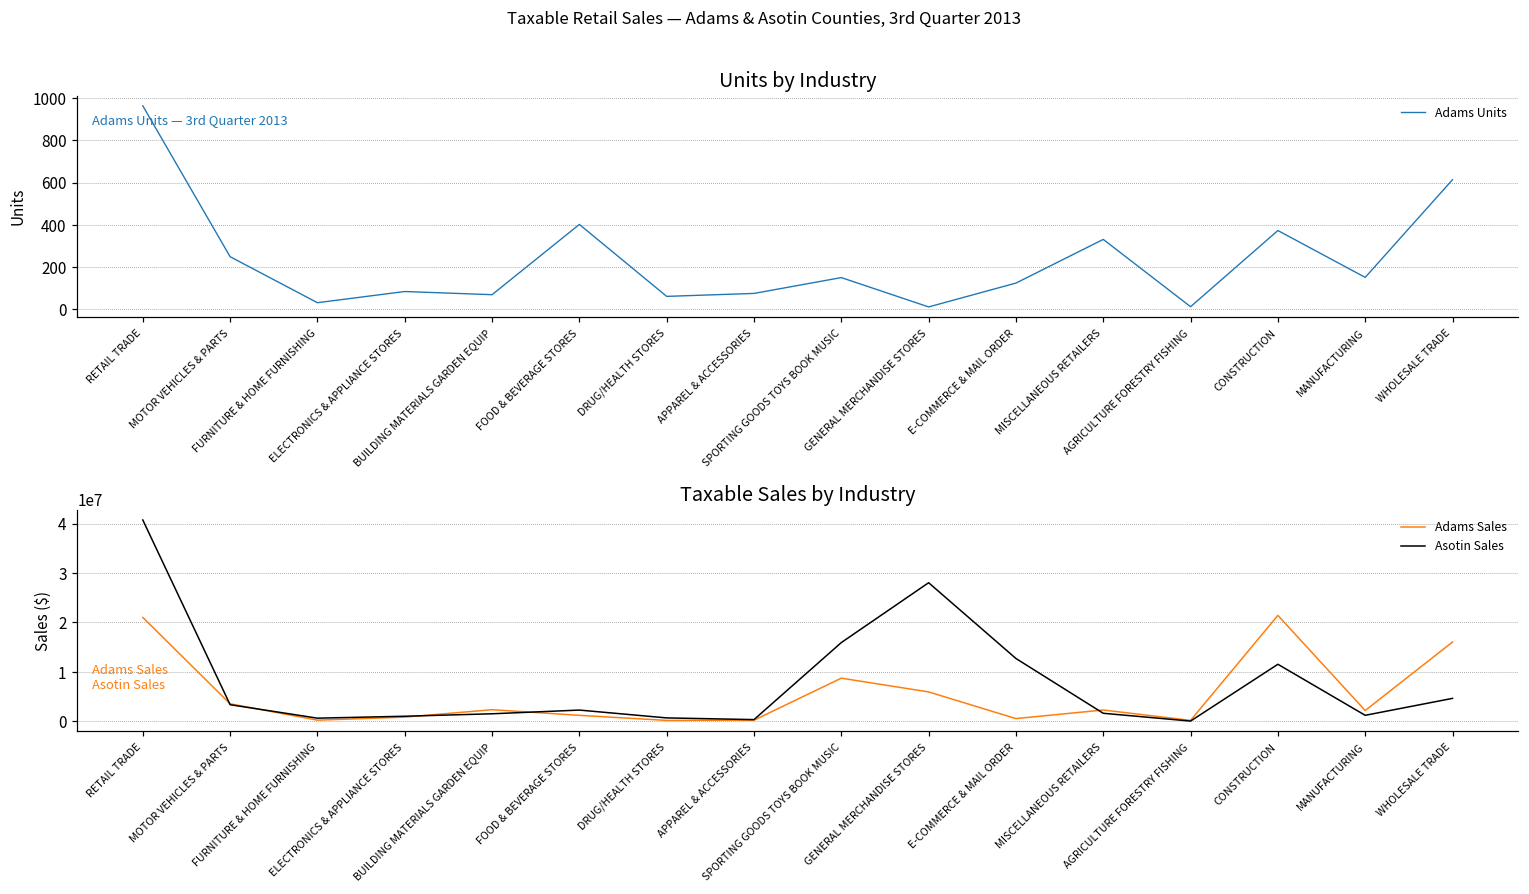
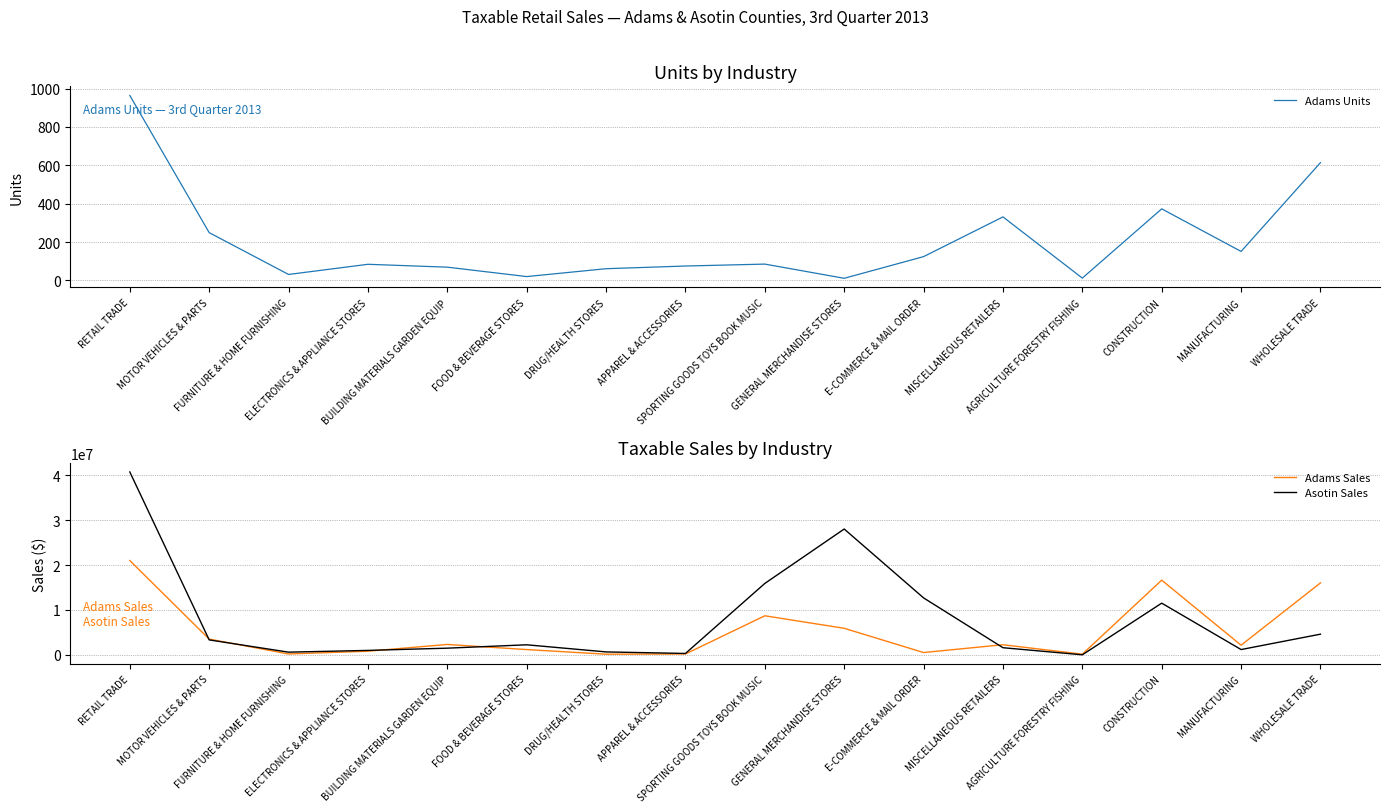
  {
    "Units by Industry": {
      "MOTOR VEHICLES & PARTS": 250,
      "FURNITURE & HOME FURNISHING": 30,
      "ELECTRONICS & APPLIANCE STORES": 80,
      "BUILDING MATERIALS GARDEN EQUIP": 70,
-     "FOOD & BEVERAGE STORES": 400,
+     "FOOD & BEVERAGE STORES": 20,
      "DRUG/HEALTH STORES": 60,
      "APPAREL & ACCESSORIES": 80,
-     "SPORTING GOODS TOYS BOOK MUSIC": 150,
+     "SPORTING GOODS TOYS BOOK MUSIC": 90,
      "GENERAL MERCHANDISE STORES": 10,
      "E-COMMERCE & MAIL ORDER": 120,
      "MISCELLANEOUS RETAILERS": 330,
      "AGRICULTURE FORESTRY FISHING": 10,
      "CONSTRUCTION": 370,
      "MANUFACTURING": 150,
      "WHOLESALE TRADE": 610
    },
    "Taxable Sales by Industry": {
      "Adams Sales": {
        "RETAIL TRADE": 21000000,
        "BUILDING MATERIALS GARDEN EQUIP": 2000000,
        "FOOD & BEVERAGE STORES": 1000000,
        "SPORTING GOODS TOYS BOOK MUSIC": 9000000,
        "GENERAL MERCHANDISE STORES": 6000000,
        "E-COMMERCE & MAIL ORDER": 1000000,
        "MISCELLANEOUS RETAILERS": 2000000,
-       "CONSTRUCTION": 21000000,
+       "CONSTRUCTION": 17000000,
        "MANUFACTURING": 2000000,
        "WHOLESALE TRADE": 16000000
      },
      "Asotin Sales": {
        "RETAIL TRADE": 41000000,
        "BUILDING MATERIALS GARDEN EQUIP": 1000000,
        "FOOD & BEVERAGE STORES": 2000000,
        "SPORTING GOODS TOYS BOOK MUSIC": 16000000,
        "GENERAL MERCHANDISE STORES": 28000000,
        "E-COMMERCE & MAIL ORDER": 13000000,
        "MISCELLANEOUS RETAILERS": 2000000,
        "CONSTRUCTION": 12000000,
        "MANUFACTURING": 1000000,
        "WHOLESALE TRADE": 5000000
      }
    }
  }
